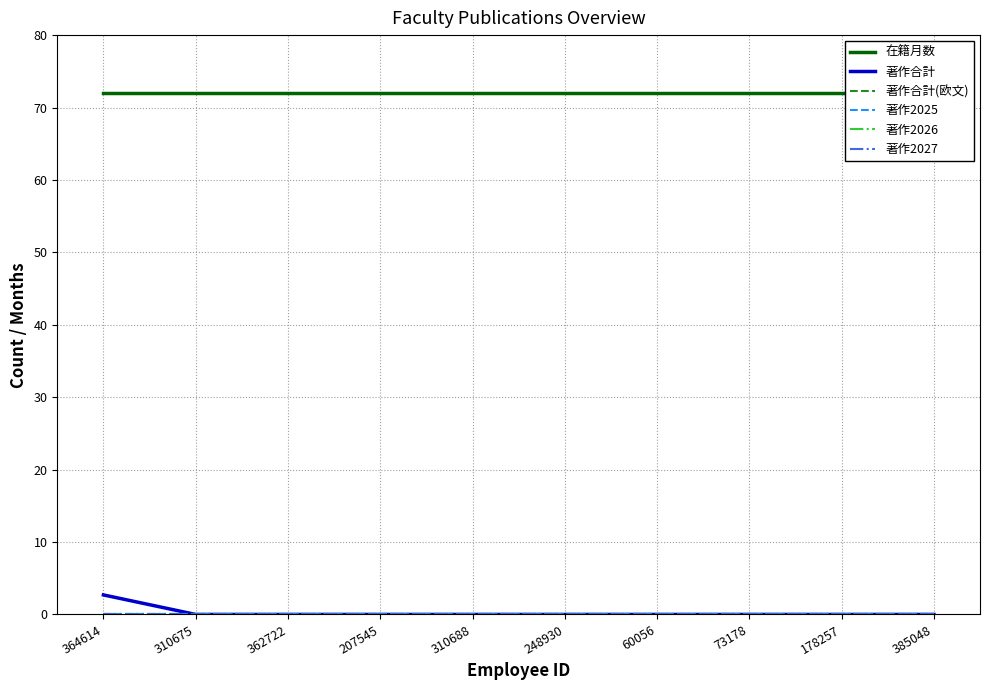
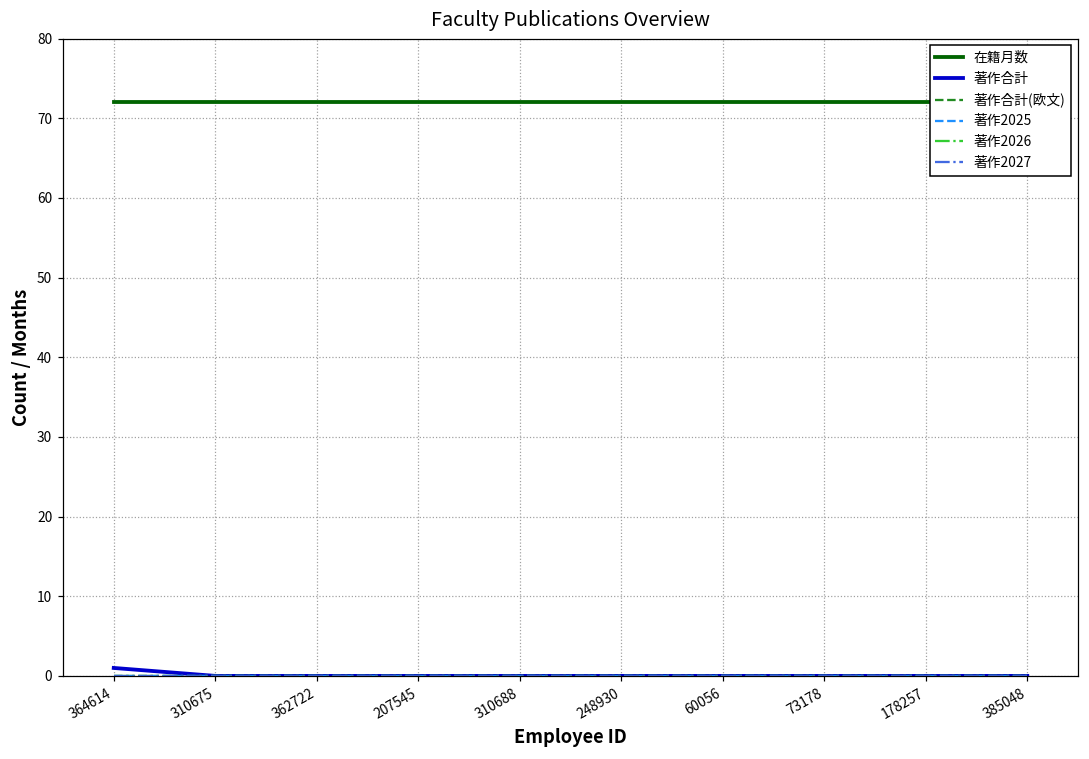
  {
    "在籍月数": {
      "364614": 72,
      "310675": 72,
      "362722": 72,
      "207545": 72,
      "310688": 72,
      "248930": 72,
      "60056": 72,
      "73178": 72,
      "178257": 72
    },
    "著作合計": {
-     "364614": 3
+     "364614": 1
    },
    "著作2027": {
      "364614": 0
    }
  }
